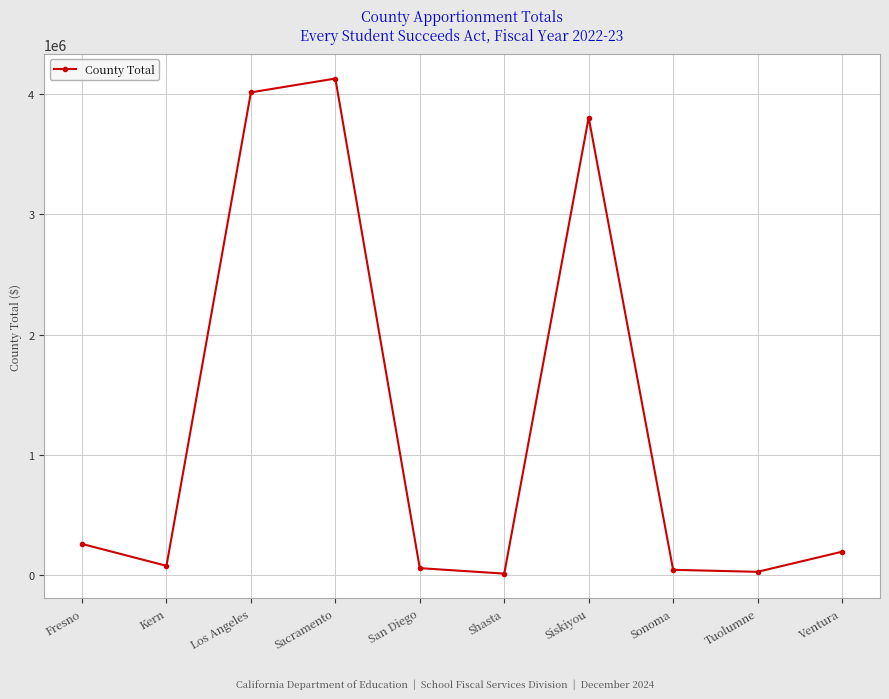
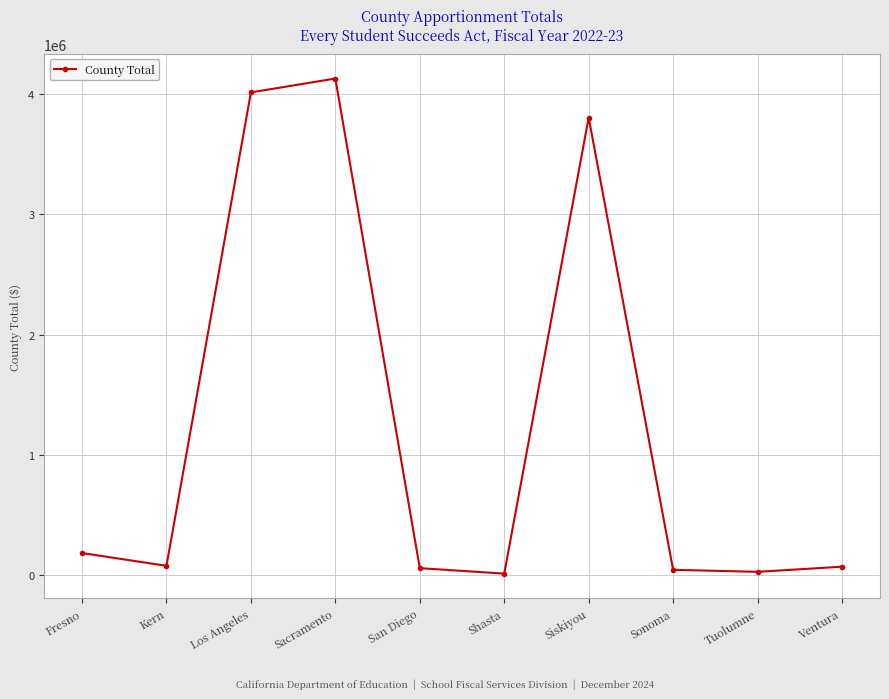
  {
-   "Fresno": 260000,
+   "Fresno": 180000,
    "Kern": 80000,
    "Los Angeles": 4010000,
    "Sacramento": 4130000,
    "San Diego": 60000,
    "Shasta": 10000,
    "Siskiyou": 3810000,
    "Sonoma": 40000,
    "Tuolumne": 30000,
-   "Ventura": 190000
+   "Ventura": 70000
  }
